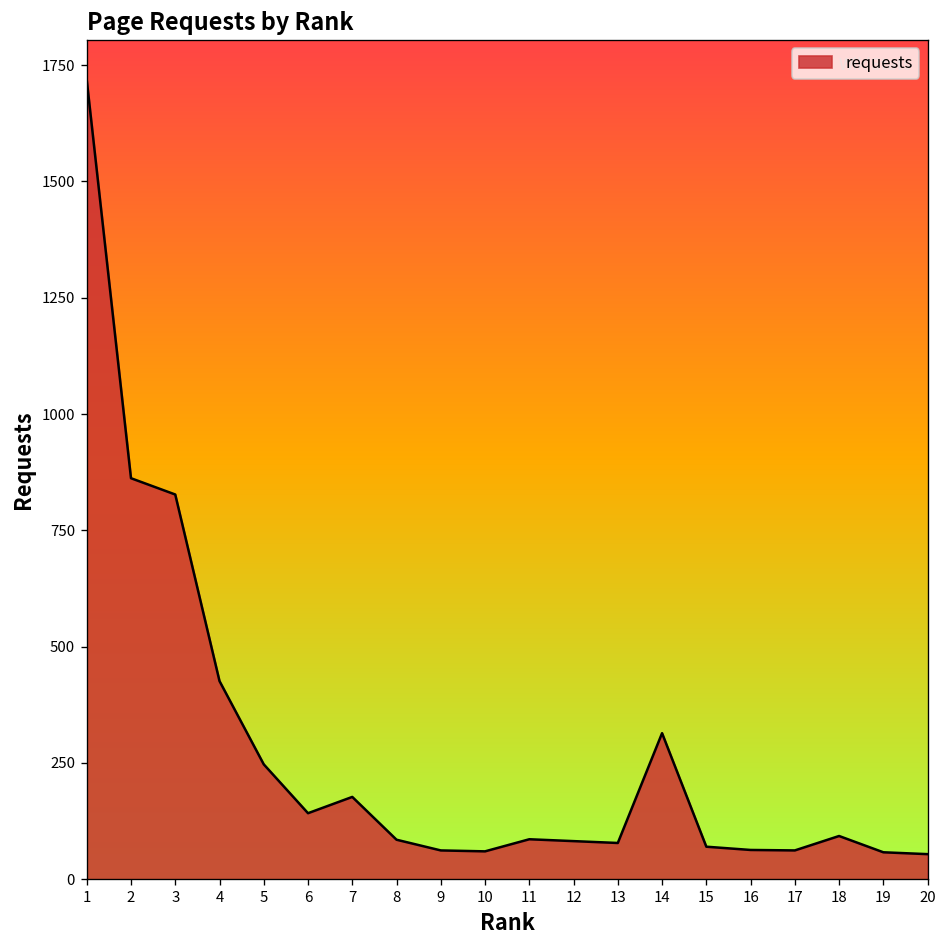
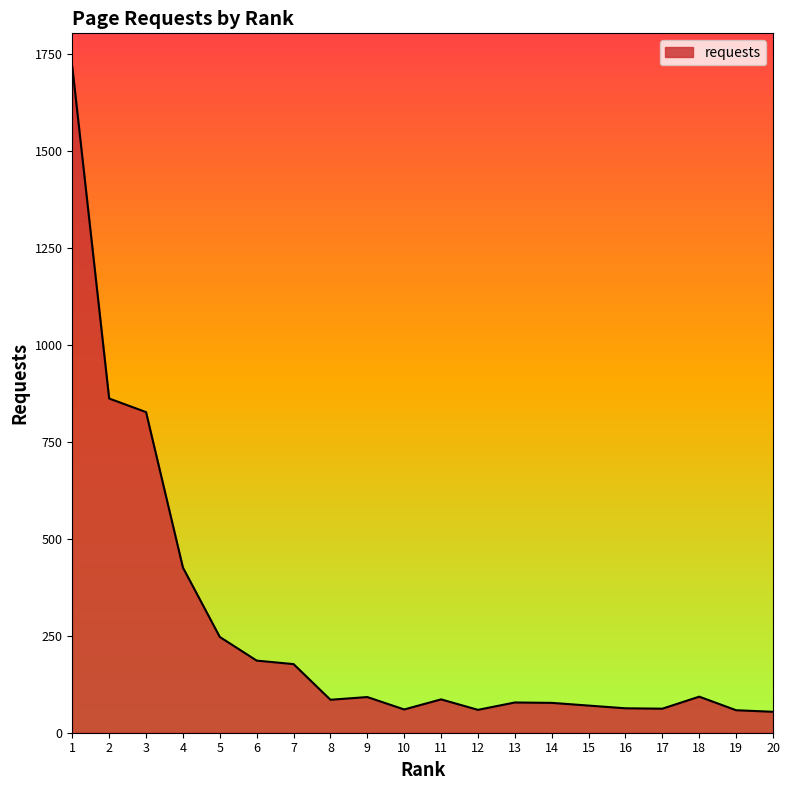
  {
    "1": 1720,
    "2": 860,
    "3": 830,
    "4": 430,
    "5": 250,
-   "6": 140,
+   "6": 190,
    "7": 180,
    "8": 90,
-   "9": 60,
+   "9": 90,
    "10": 60,
    "11": 90,
-   "12": 80,
+   "12": 60,
    "13": 80,
-   "14": 310,
+   "14": 80,
    "15": 70,
    "16": 60,
    "17": 60,
    "18": 90,
    "19": 60,
    "20": 50
  }
